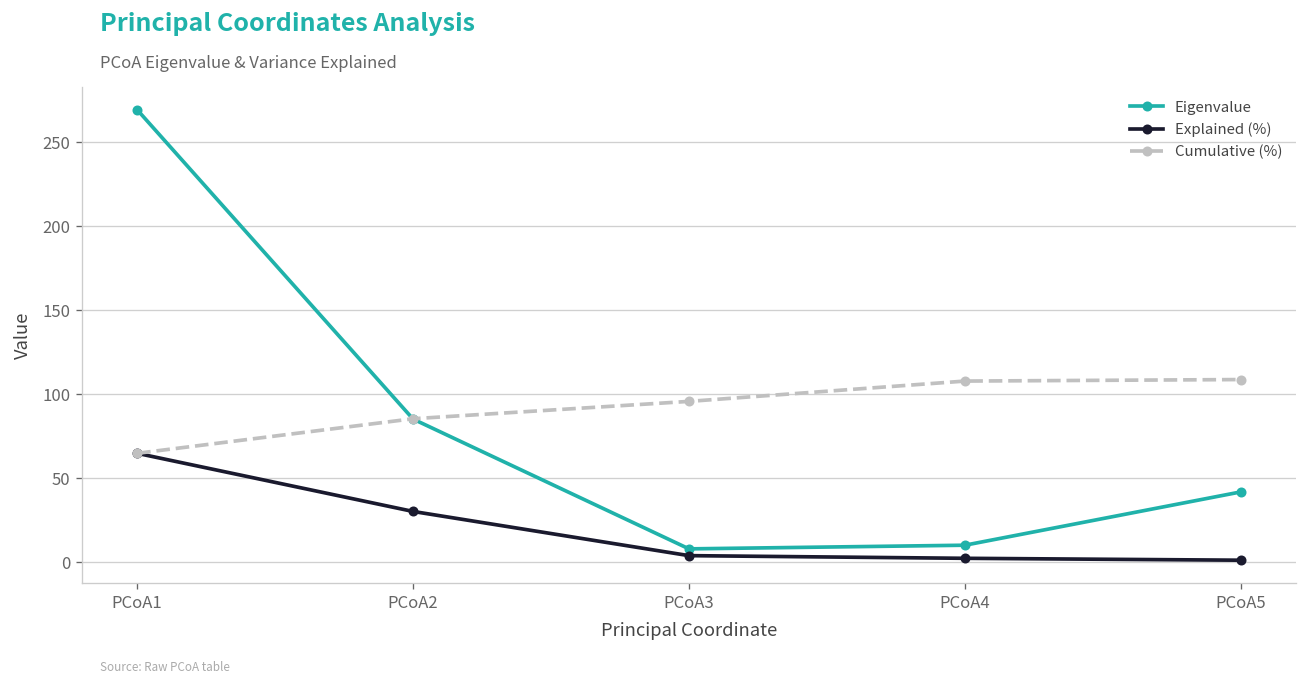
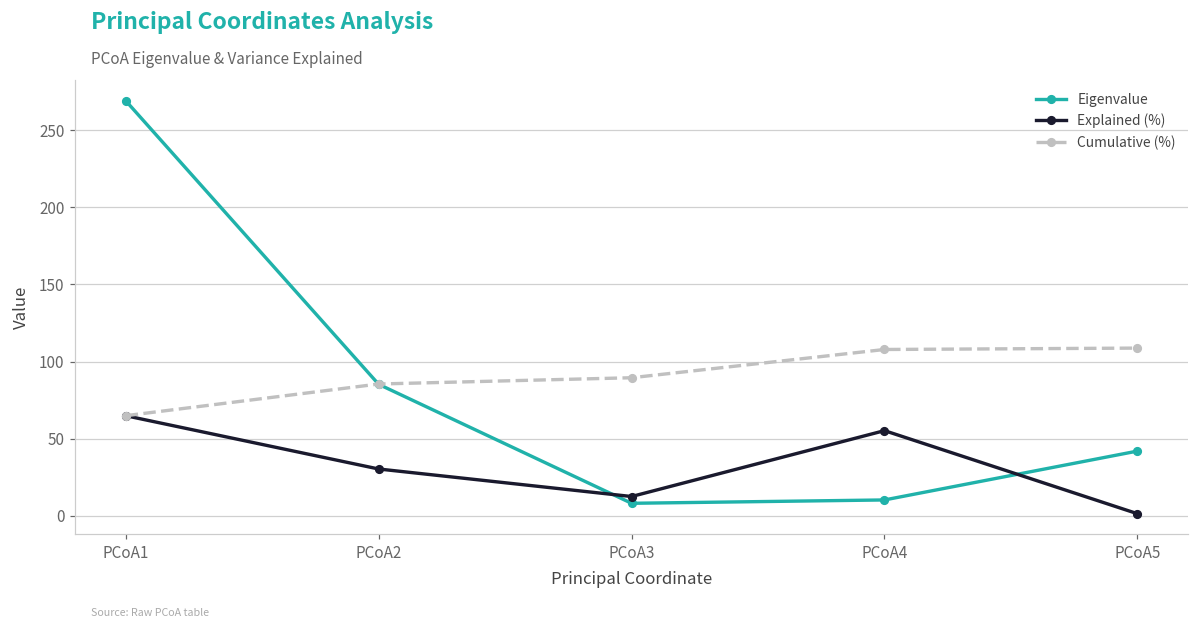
  {
    "Eigenvalue": {
      "PCoA1": 269,
      "PCoA3": 8,
      "PCoA4": 10,
      "PCoA5": 42
    },
    "Explained (%)": {
      "PCoA2": 30,
-     "PCoA3": 4,
-     "PCoA4": 2,
+     "PCoA3": 12,
+     "PCoA4": 55,
      "PCoA5": 1
    },
    "Cumulative (%)": {
-     "PCoA3": 96,
+     "PCoA3": 89,
      "PCoA4": 108,
      "PCoA5": 109
    }
  }
